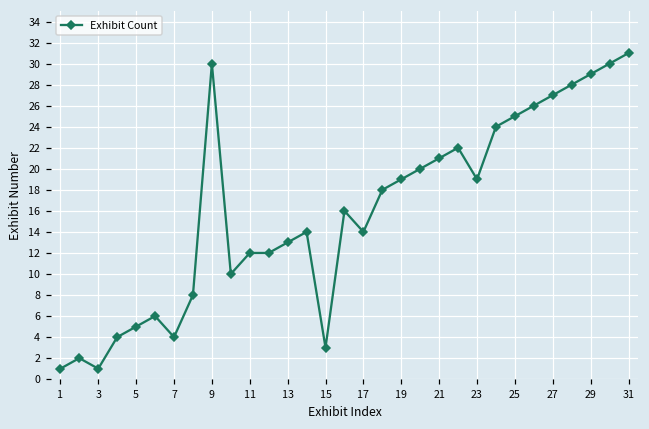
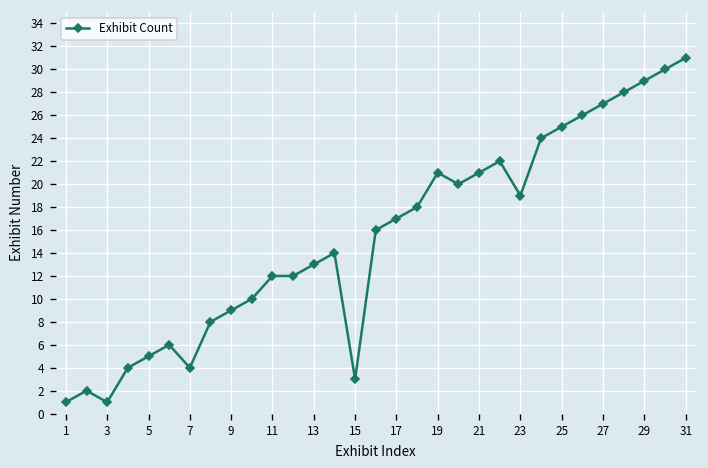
  {
    "1": 1,
    "3": 1,
    "5": 5,
    "7": 4,
-   "9": 30,
+   "9": 9,
    "11": 12,
    "13": 13,
    "15": 3,
-   "17": 14,
-   "19": 19,
+   "17": 17,
+   "19": 21,
    "21": 21,
    "23": 19,
    "25": 25,
    "27": 27,
    "29": 29,
    "31": 31
  }
